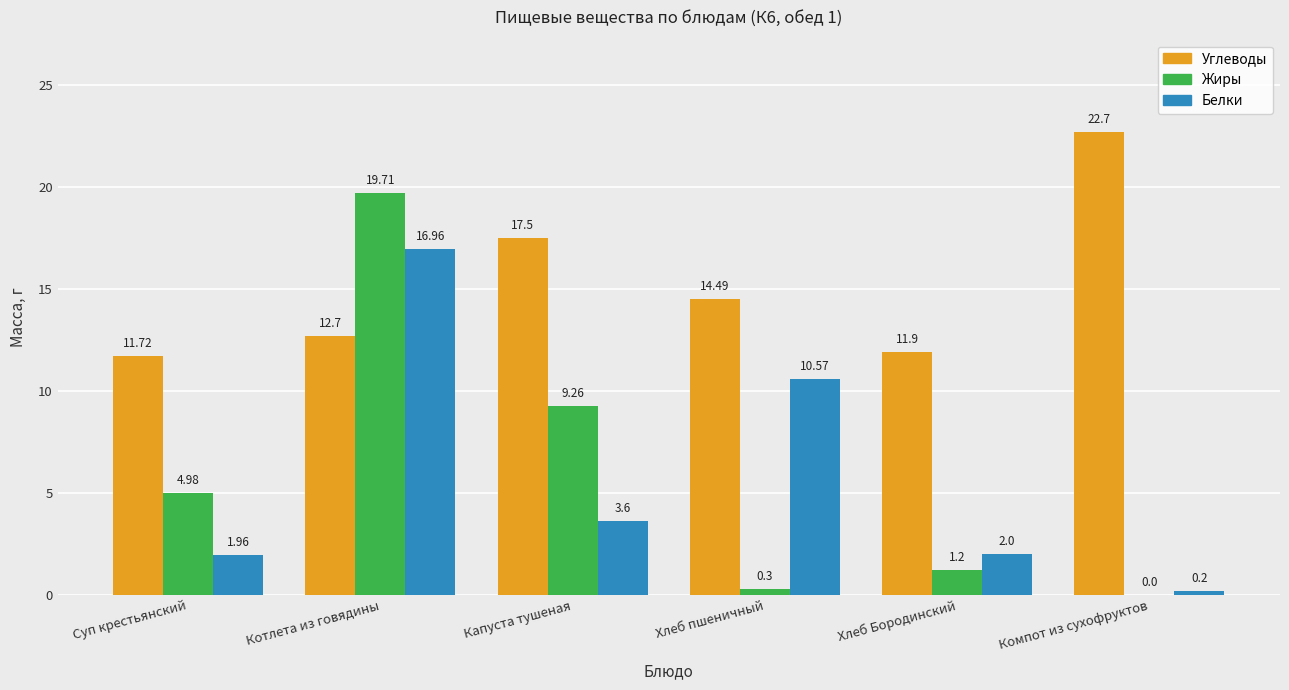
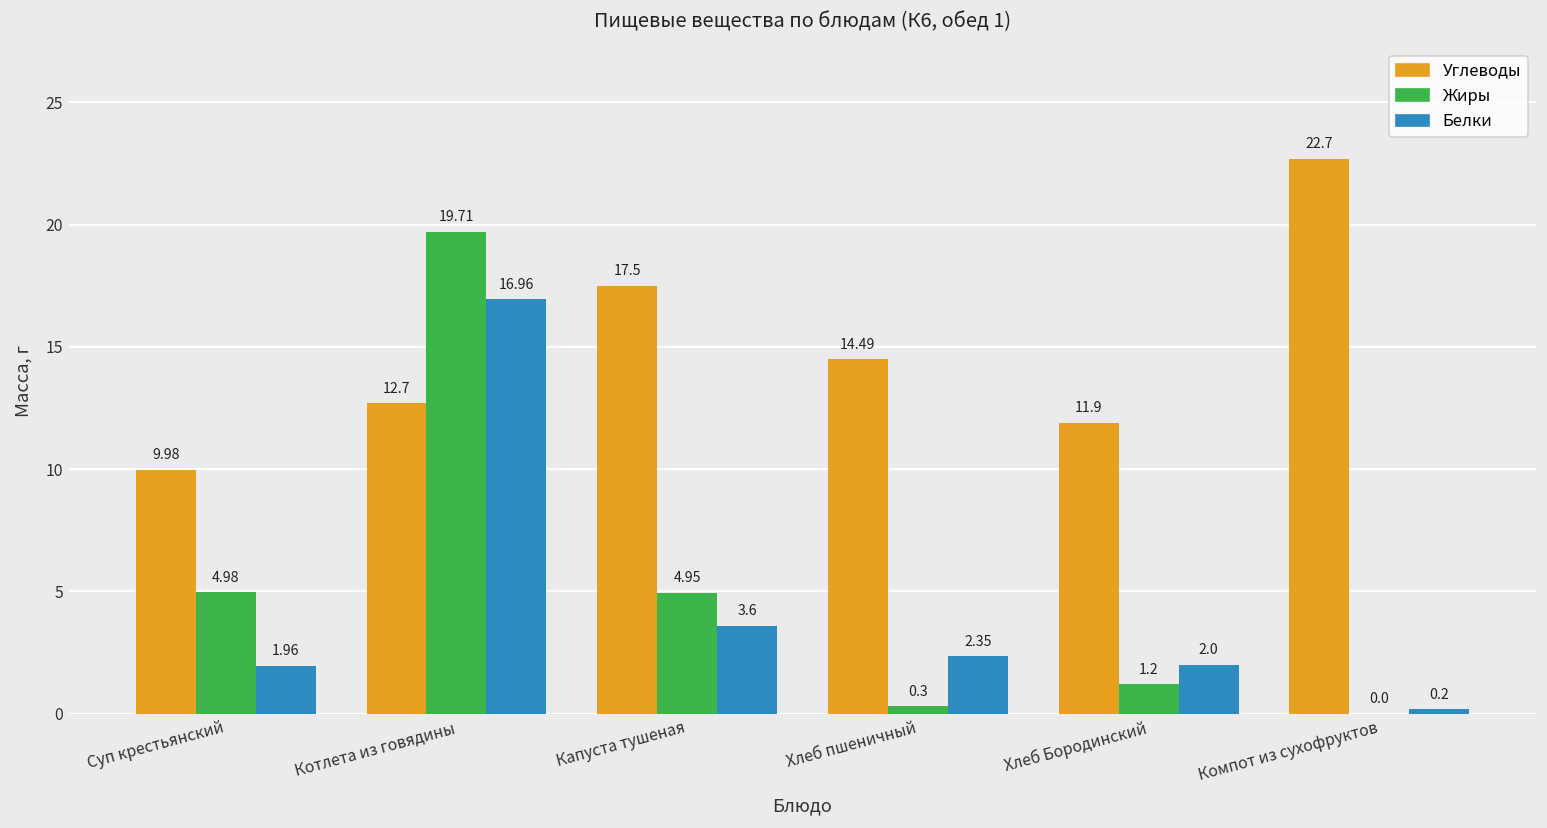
  {
    "Углеводы": {
-     "Суп крестьянский": 11.72,
+     "Суп крестьянский": 9.98,
      "Котлета из говядины": 12.7,
      "Капуста тушеная": 17.5,
      "Хлеб пшеничный": 14.49,
      "Хлеб Бородинский": 11.9,
      "Компот из сухофруктов": 22.7
    },
    "Жиры": {
      "Суп крестьянский": 4.98,
      "Котлета из говядины": 19.71,
-     "Капуста тушеная": 9.26,
+     "Капуста тушеная": 4.95,
      "Хлеб пшеничный": 0.3,
      "Хлеб Бородинский": 1.2,
      "Компот из сухофруктов": 0.0
    },
    "Белки": {
      "Суп крестьянский": 1.96,
      "Котлета из говядины": 16.96,
      "Капуста тушеная": 3.6,
-     "Хлеб пшеничный": 10.57,
+     "Хлеб пшеничный": 2.35,
      "Хлеб Бородинский": 2.0,
      "Компот из сухофруктов": 0.2
    }
  }
